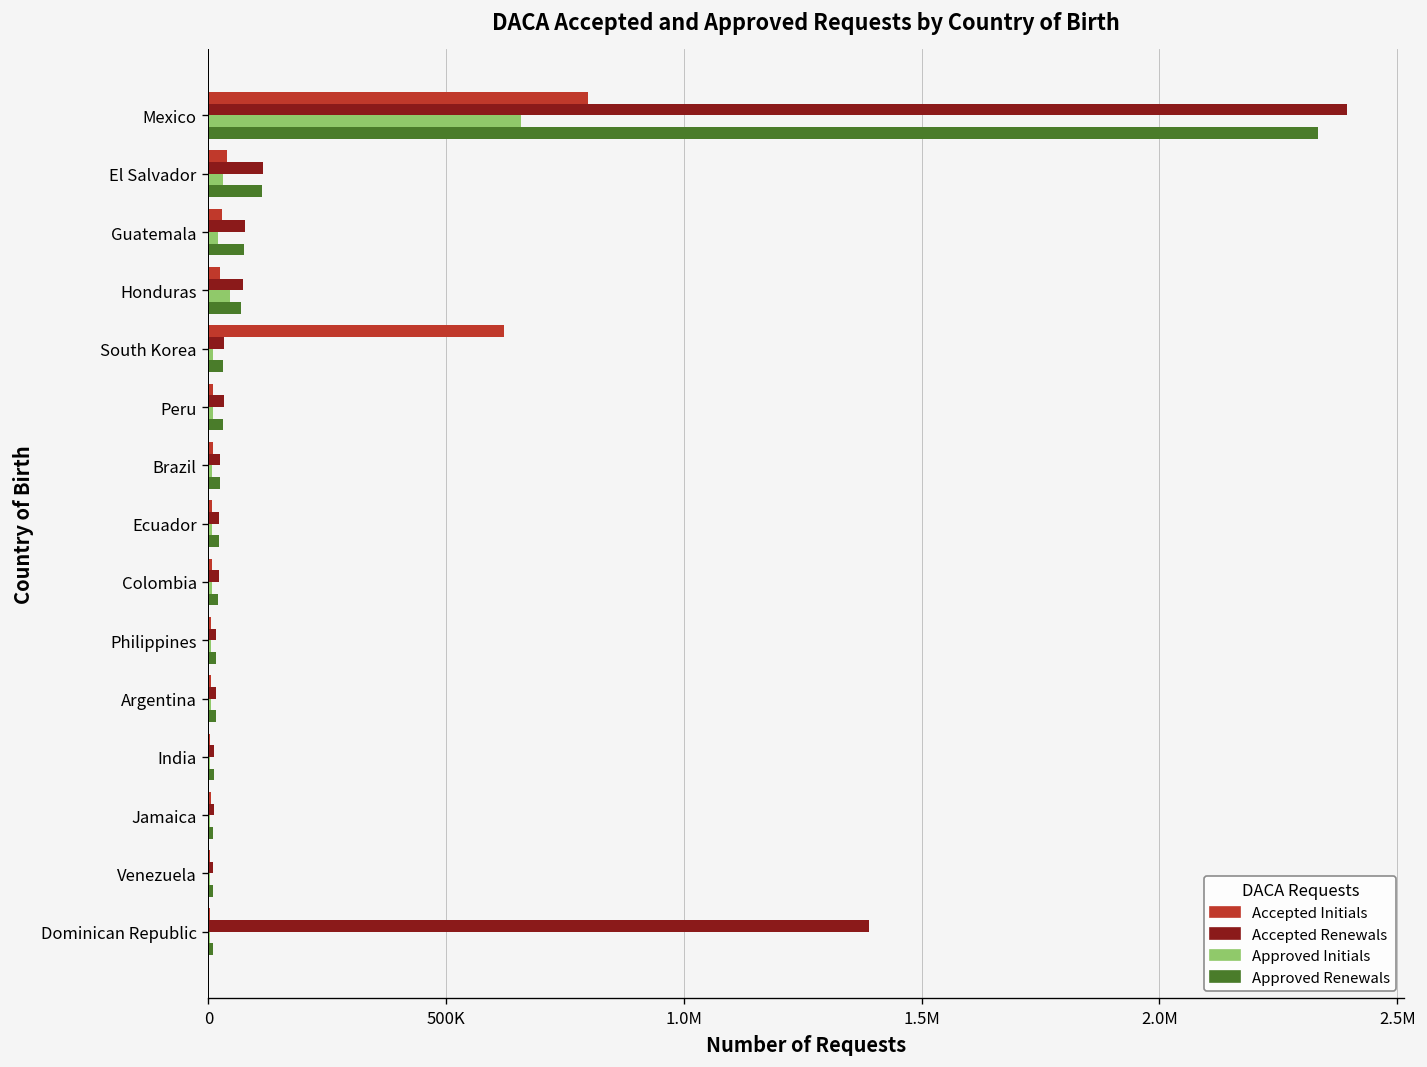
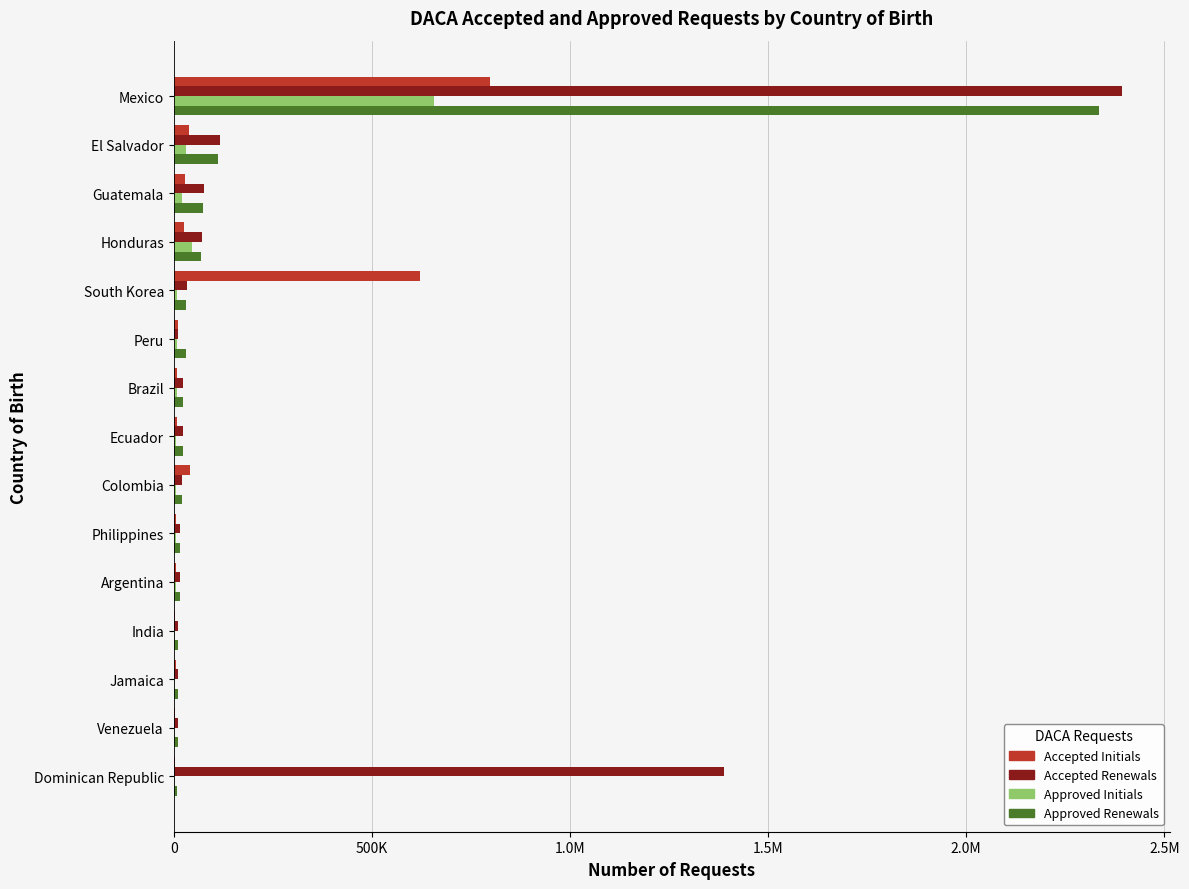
  {
    "Accepted Initials": {
      "Mexico": 800000,
      "El Salvador": 40000,
      "Guatemala": 30000,
      "Honduras": 30000,
      "South Korea": 620000,
      "Peru": 10000,
      "Brazil": 10000,
      "Ecuador": 10000,
-     "Colombia": 10000
+     "Colombia": 40000
    },
    "Accepted Renewals": {
      "Mexico": 2390000,
      "El Salvador": 120000,
      "Guatemala": 80000,
      "Honduras": 70000,
      "South Korea": 30000,
-     "Peru": 30000,
+     "Peru": 10000,
      "Brazil": 20000,
      "Ecuador": 20000,
      "Colombia": 20000,
      "Philippines": 20000,
      "Argentina": 20000,
      "India": 10000,
      "Jamaica": 10000,
      "Venezuela": 10000,
      "Dominican Republic": 1390000
    },
    "Approved Initials": {
      "Mexico": 660000,
      "El Salvador": 30000,
      "Guatemala": 20000,
      "Honduras": 50000,
      "South Korea": 10000,
      "Peru": 10000,
      "Brazil": 10000,
      "Ecuador": 10000,
      "Colombia": 10000
    },
    "Approved Renewals": {
      "Mexico": 2330000,
      "El Salvador": 110000,
      "Guatemala": 80000,
      "Honduras": 70000,
      "South Korea": 30000,
      "Peru": 30000,
      "Brazil": 20000,
      "Ecuador": 20000,
      "Colombia": 20000,
      "Philippines": 20000,
      "Argentina": 20000,
      "India": 10000,
      "Jamaica": 10000,
      "Venezuela": 10000,
      "Dominican Republic": 10000
    }
  }
